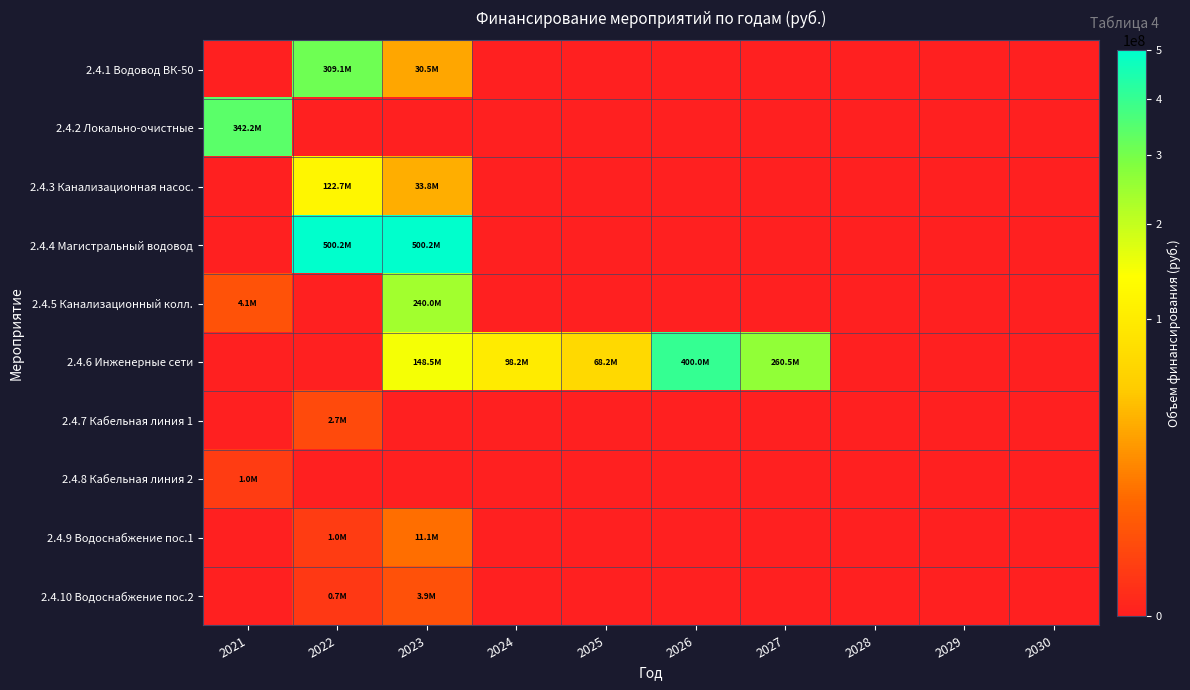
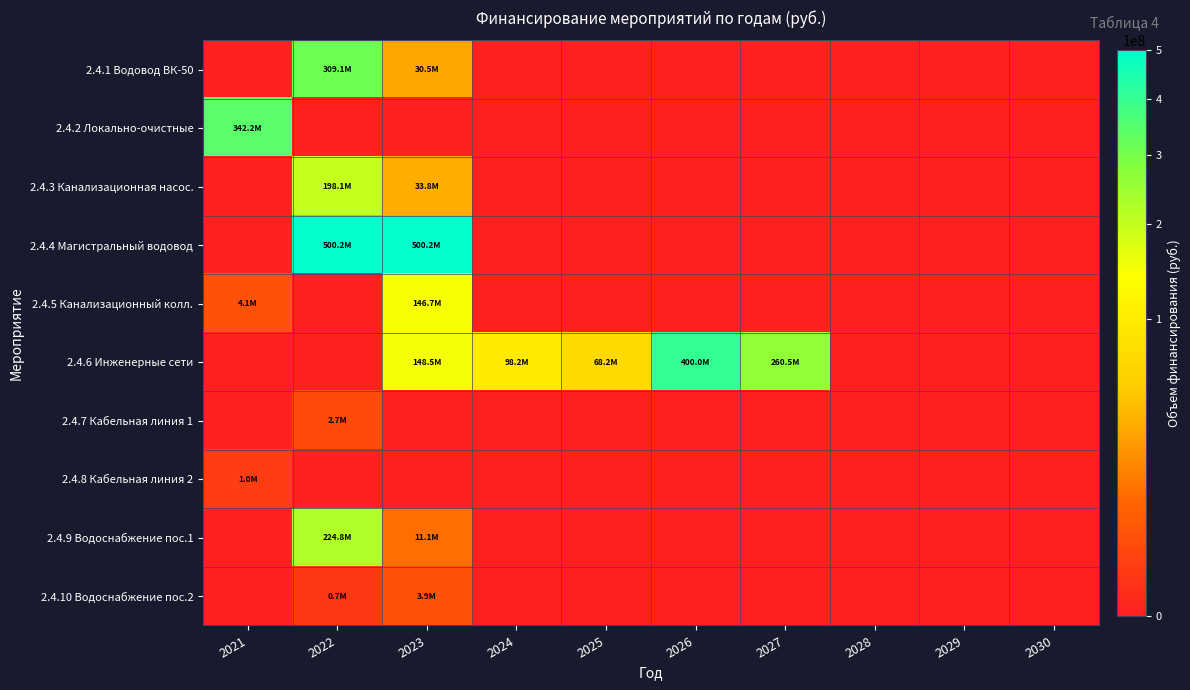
  {
    "2.4.1 Водовод ВК-50": {
      "2022": "309.1M",
      "2023": "30.5M"
    },
    "2.4.2 Локально-очистные": {
      "2021": "342.2M"
    },
    "2.4.3 Канализационная насос.": {
-     "2022": "122.7M",
+     "2022": "198.1M",
      "2023": "33.8M"
    },
    "2.4.4 Магистральный водовод": {
      "2022": "500.2M",
      "2023": "500.2M"
    },
    "2.4.5 Канализационный колл.": {
      "2021": "4.1M",
-     "2023": "240.0M"
+     "2023": "146.7M"
    },
    "2.4.6 Инженерные сети": {
      "2023": "148.5M",
      "2024": "98.2M",
      "2025": "68.2M",
      "2026": "400.0M",
      "2027": "260.5M"
    },
    "2.4.7 Кабельная линия 1": {
      "2022": "2.7M"
    },
    "2.4.8 Кабельная линия 2": {
      "2021": "1.0M"
    },
    "2.4.9 Водоснабжение пос.1": {
-     "2022": "1.0M",
+     "2022": "224.8M",
      "2023": "11.1M"
    },
    "2.4.10 Водоснабжение пос.2": {
      "2022": "0.7M",
      "2023": "3.9M"
    }
  }
